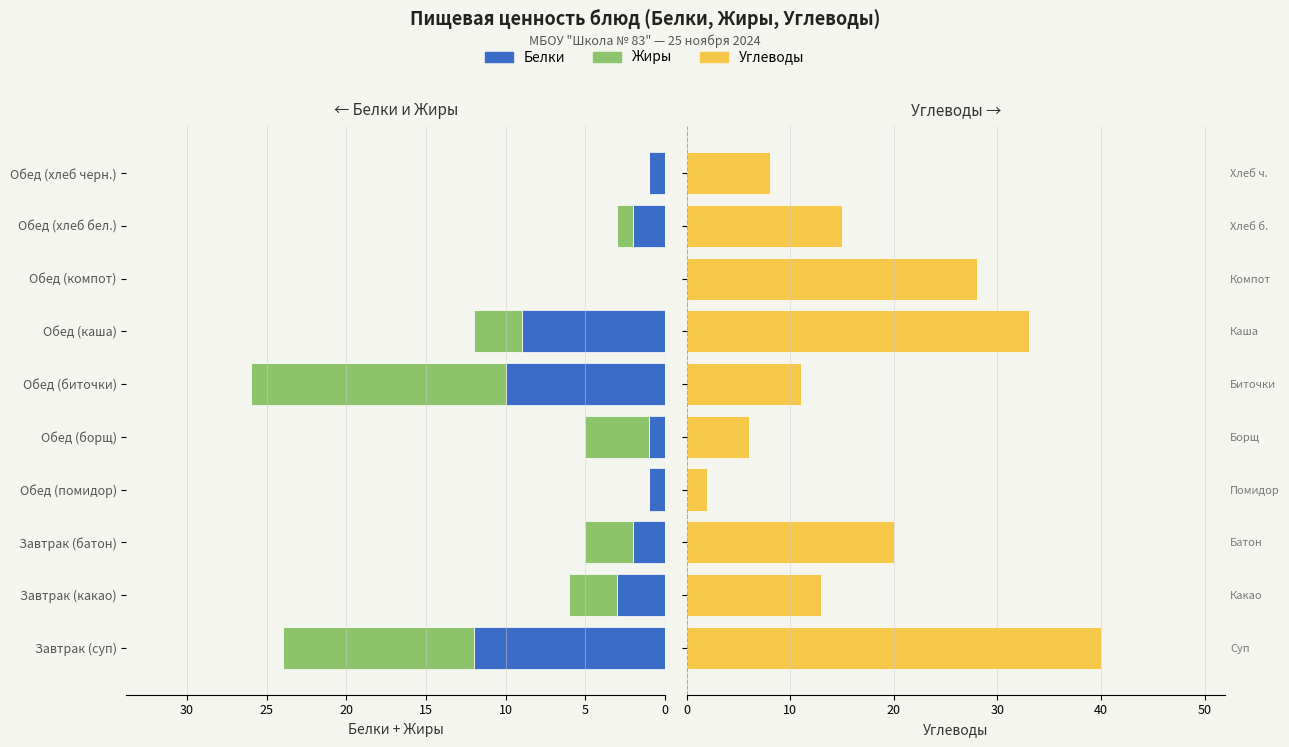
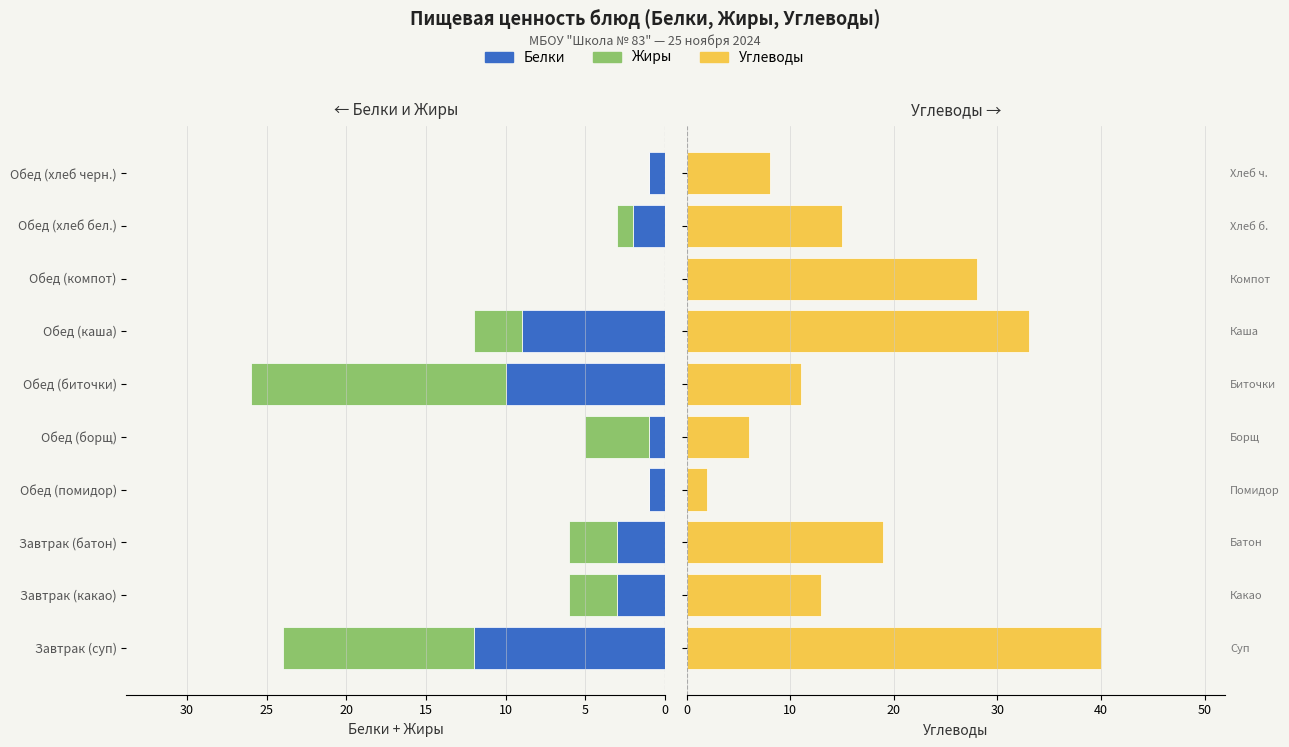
  {
    "← Белки и Жиры": {
      "Белки": {
        "Обед (хлеб черн.)": 1,
        "Обед (хлеб бел.)": 2,
        "Обед (компот)": 0,
        "Обед (каша)": 9,
        "Обед (биточки)": 10,
        "Обед (борщ)": 1,
        "Обед (помидор)": 1,
-       "Завтрак (батон)": 2,
+       "Завтрак (батон)": 3,
        "Завтрак (какао)": 3,
        "Завтрак (суп)": 12
      },
      "Жиры": {
        "Обед (хлеб черн.)": 0,
        "Обед (хлеб бел.)": 1,
        "Обед (компот)": 0,
        "Обед (каша)": 3,
        "Обед (биточки)": 16,
        "Обед (борщ)": 4,
        "Обед (помидор)": 0,
        "Завтрак (батон)": 3,
        "Завтрак (какао)": 3,
        "Завтрак (суп)": 12
      }
    },
    "Углеводы →": {
      "Хлеб ч.": 8,
      "Хлеб б.": 15,
      "Компот": 28,
      "Каша": 33,
      "Биточки": 11,
      "Борщ": 6,
      "Помидор": 2,
-     "Батон": 20,
+     "Батон": 19,
      "Какао": 13,
      "Суп": 40
    }
  }
